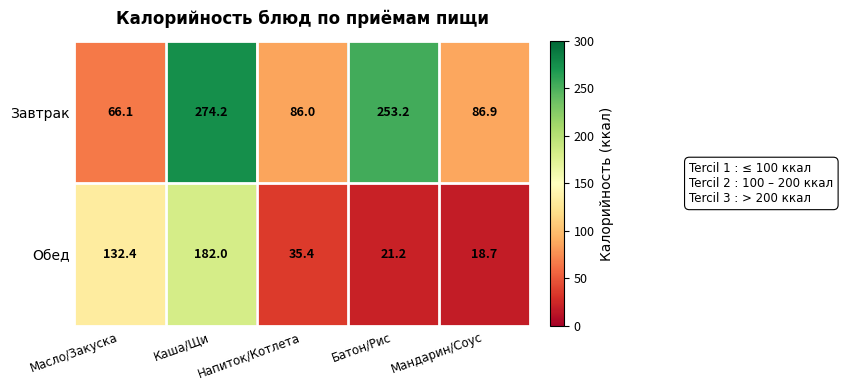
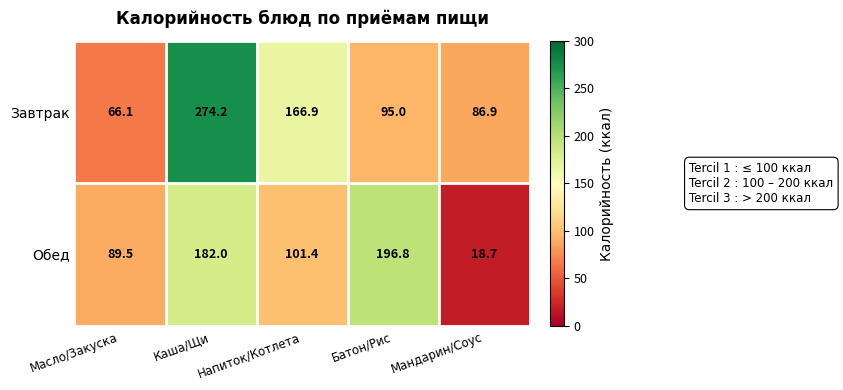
  {
    "Завтрак": {
      "Масло/Закуска": 66.1,
      "Каша/Щи": 274.2,
-     "Напиток/Котлета": 86.0,
-     "Батон/Рис": 253.2,
+     "Напиток/Котлета": 166.9,
+     "Батон/Рис": 95.0,
      "Мандарин/Соус": 86.9
    },
    "Обед": {
-     "Масло/Закуска": 132.4,
+     "Масло/Закуска": 89.5,
      "Каша/Щи": 182.0,
-     "Напиток/Котлета": 35.4,
-     "Батон/Рис": 21.2,
+     "Напиток/Котлета": 101.4,
+     "Батон/Рис": 196.8,
      "Мандарин/Соус": 18.7
    }
  }
